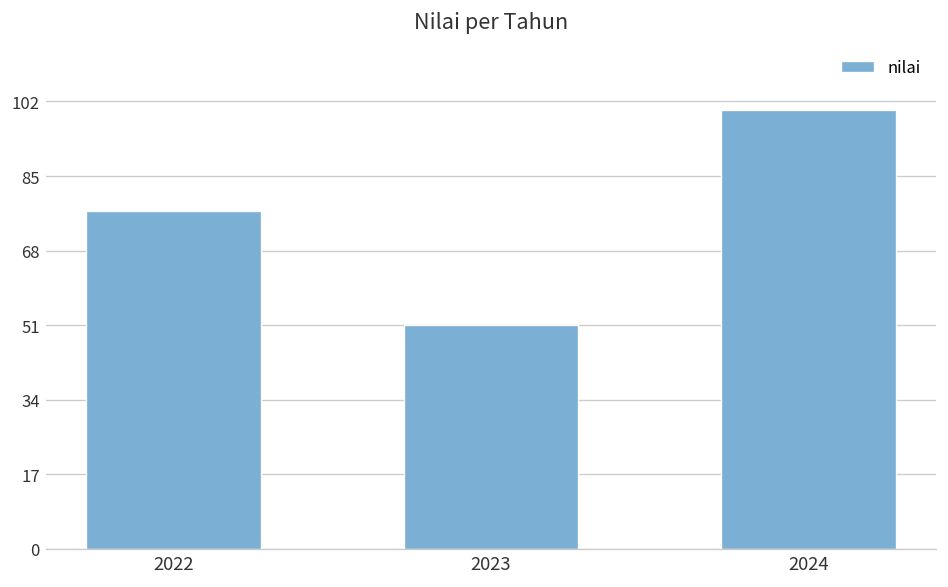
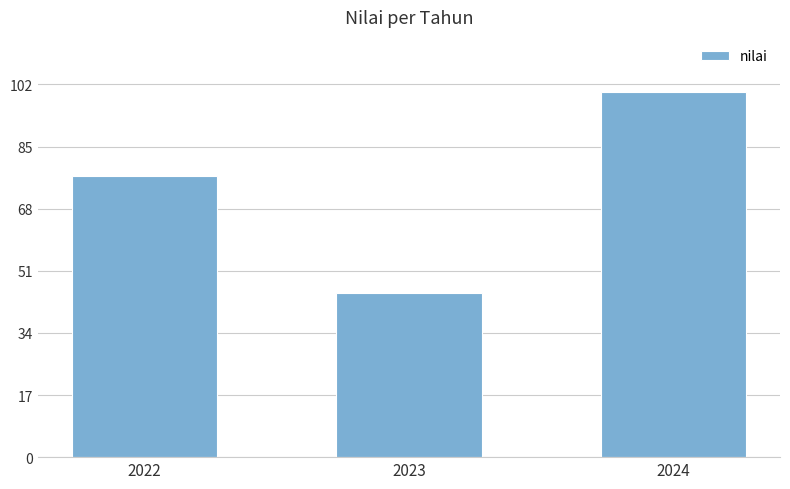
  {
    "2022": 77,
-   "2023": 51,
+   "2023": 45,
    "2024": 100
  }
